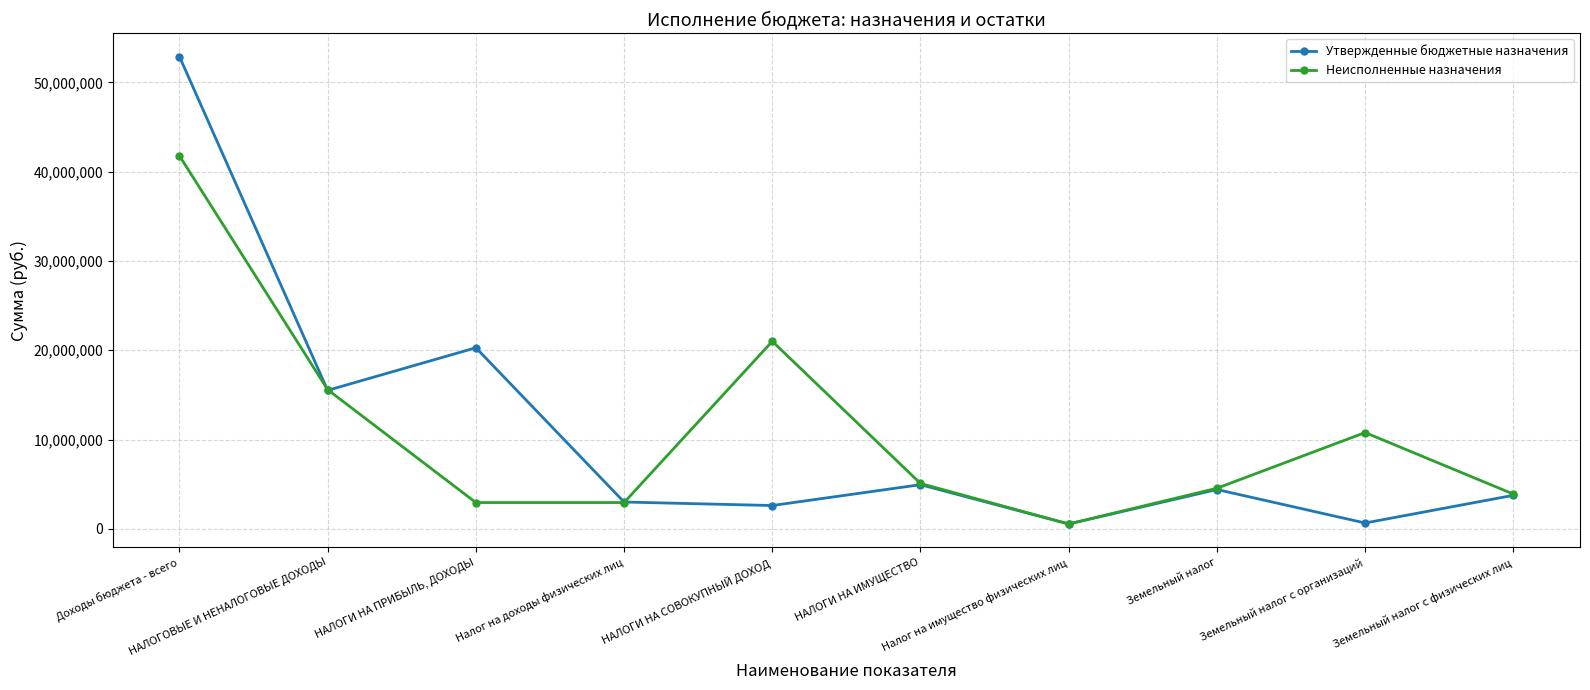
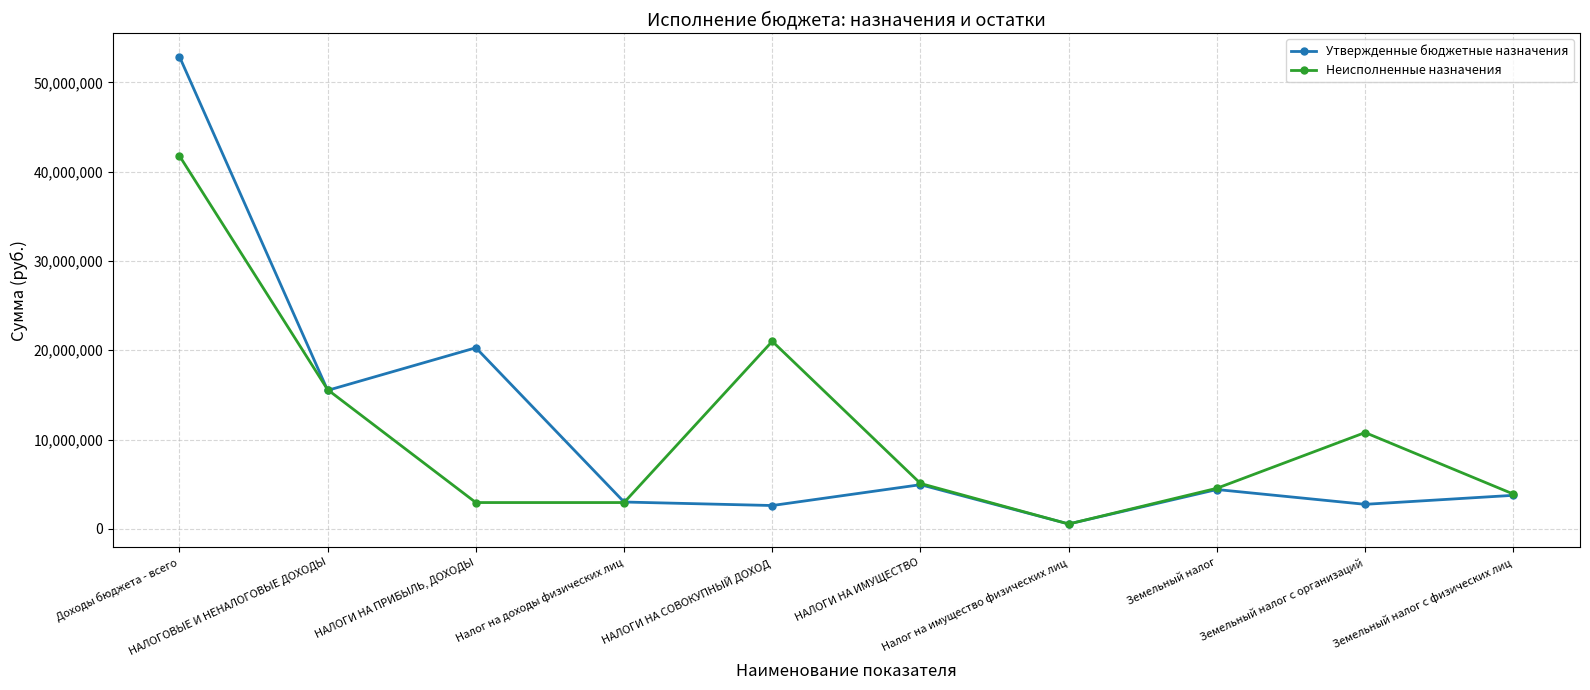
  {
    "Утвержденные бюджетные назначения": {
      "Доходы бюджета - всего": "53,000,000",
      "НАЛОГИ НА ПРИБЫЛЬ, ДОХОДЫ": "20,000,000",
      "НАЛОГИ НА СОВОКУПНЫЙ ДОХОД": "3,000,000",
-     "Земельный налог с организаций": "1,000,000"
+     "Земельный налог с организаций": "3,000,000"
    },
    "Неисполненные назначения": {
      "Доходы бюджета - всего": "42,000,000",
      "НАЛОГИ НА ПРИБЫЛЬ, ДОХОДЫ": "3,000,000",
      "НАЛОГИ НА СОВОКУПНЫЙ ДОХОД": "21,000,000",
      "Земельный налог с организаций": "11,000,000"
    }
  }
